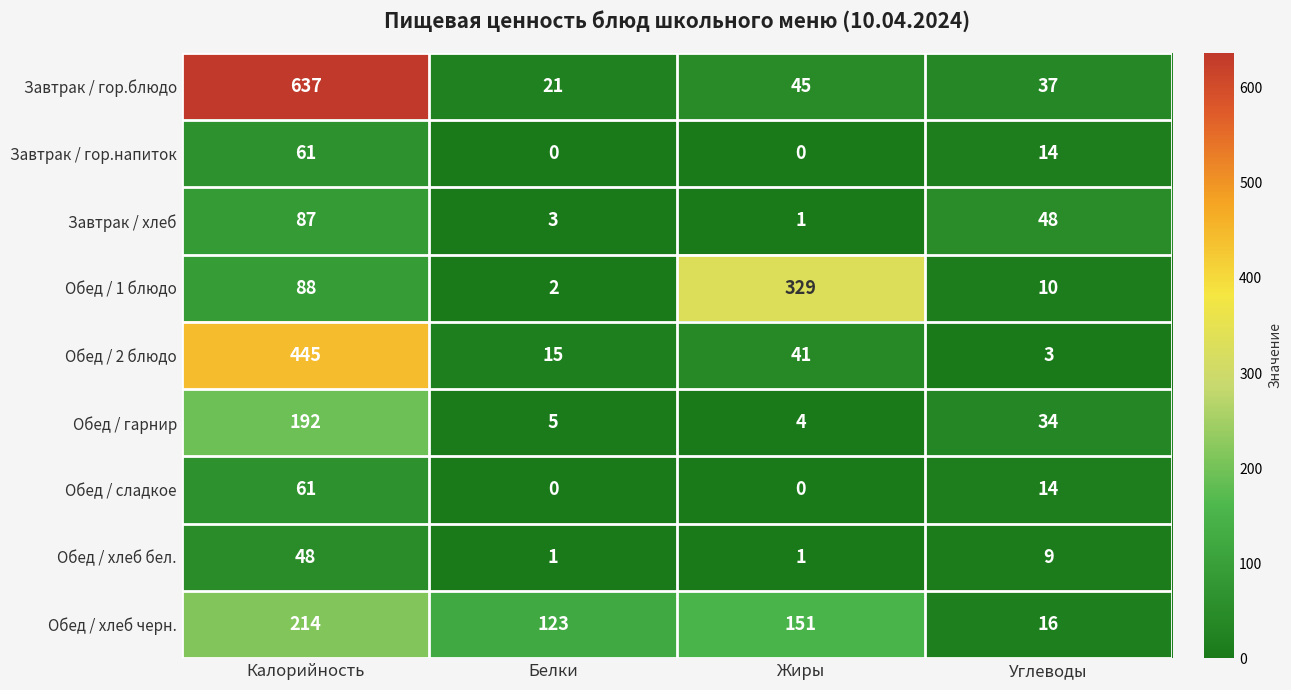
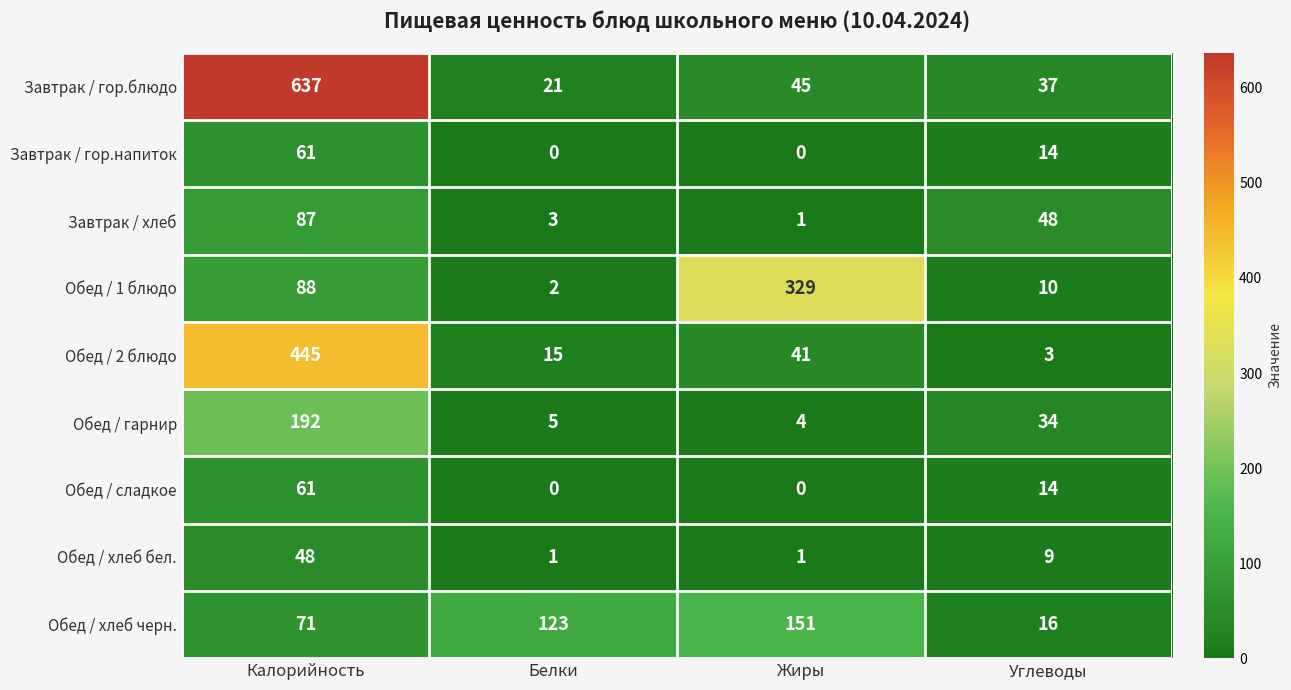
  {
    "Завтрак / гор.блюдо": {
      "Калорийность": 637,
      "Белки": 21,
      "Жиры": 45,
      "Углеводы": 37
    },
    "Завтрак / гор.напиток": {
      "Калорийность": 61,
      "Белки": 0,
      "Жиры": 0,
      "Углеводы": 14
    },
    "Завтрак / хлеб": {
      "Калорийность": 87,
      "Белки": 3,
      "Жиры": 1,
      "Углеводы": 48
    },
    "Обед / 1 блюдо": {
      "Калорийность": 88,
      "Белки": 2,
      "Жиры": 329,
      "Углеводы": 10
    },
    "Обед / 2 блюдо": {
      "Калорийность": 445,
      "Белки": 15,
      "Жиры": 41,
      "Углеводы": 3
    },
    "Обед / гарнир": {
      "Калорийность": 192,
      "Белки": 5,
      "Жиры": 4,
      "Углеводы": 34
    },
    "Обед / сладкое": {
      "Калорийность": 61,
      "Белки": 0,
      "Жиры": 0,
      "Углеводы": 14
    },
    "Обед / хлеб бел.": {
      "Калорийность": 48,
      "Белки": 1,
      "Жиры": 1,
      "Углеводы": 9
    },
    "Обед / хлеб черн.": {
-     "Калорийность": 214,
+     "Калорийность": 71,
      "Белки": 123,
      "Жиры": 151,
      "Углеводы": 16
    }
  }
